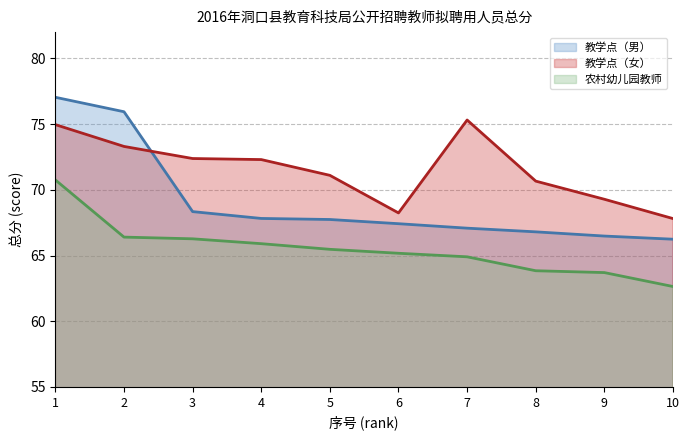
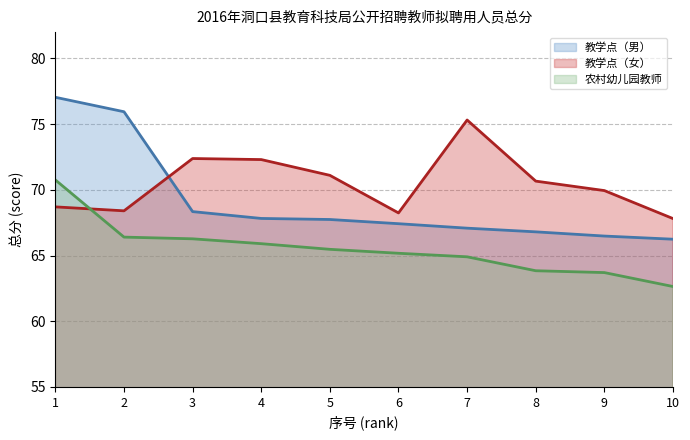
  {
    "教学点（女）": {
-     "1": 75.0,
-     "2": 73.3,
+     "1": 68.7,
+     "2": 68.4,
      "3": 72.4,
      "4": 72.3,
      "5": 71.1,
      "6": 68.2,
      "7": 75.3,
      "8": 70.7,
-     "9": 69.3,
+     "9": 69.9,
      "10": 67.8
    }
  }
